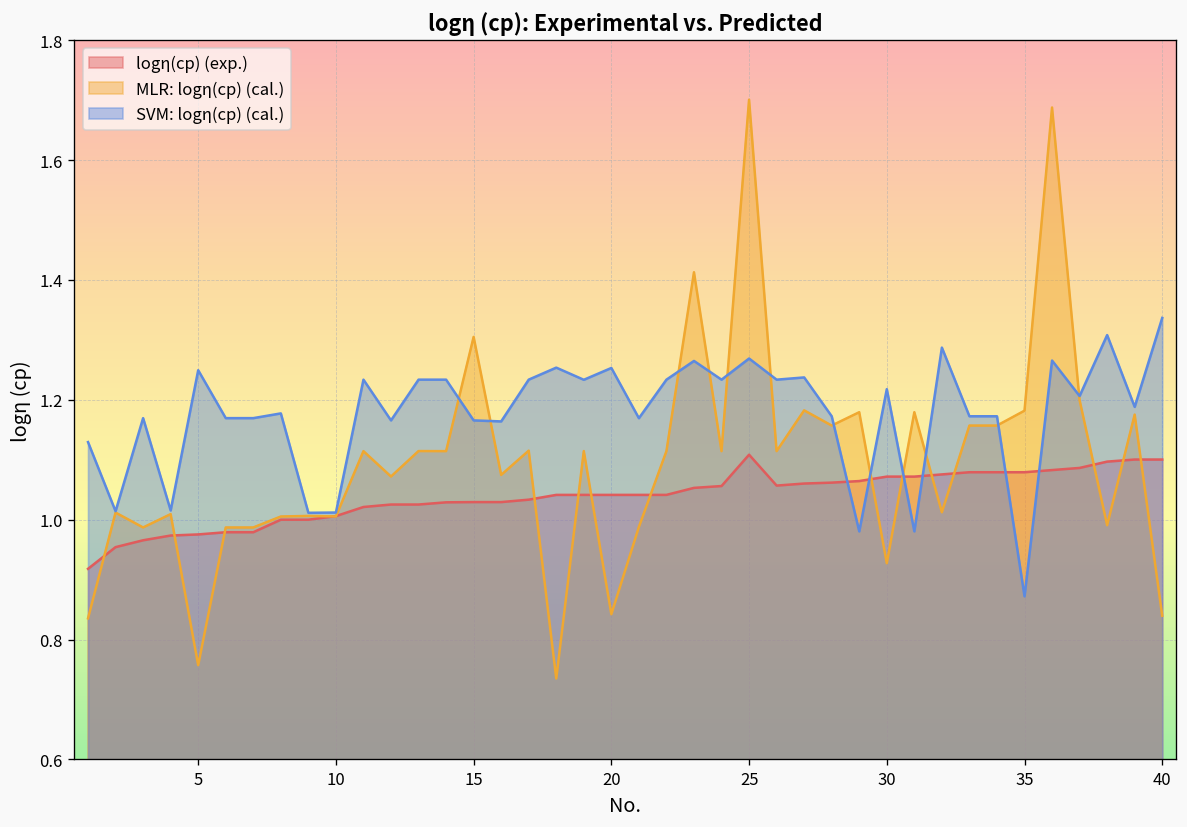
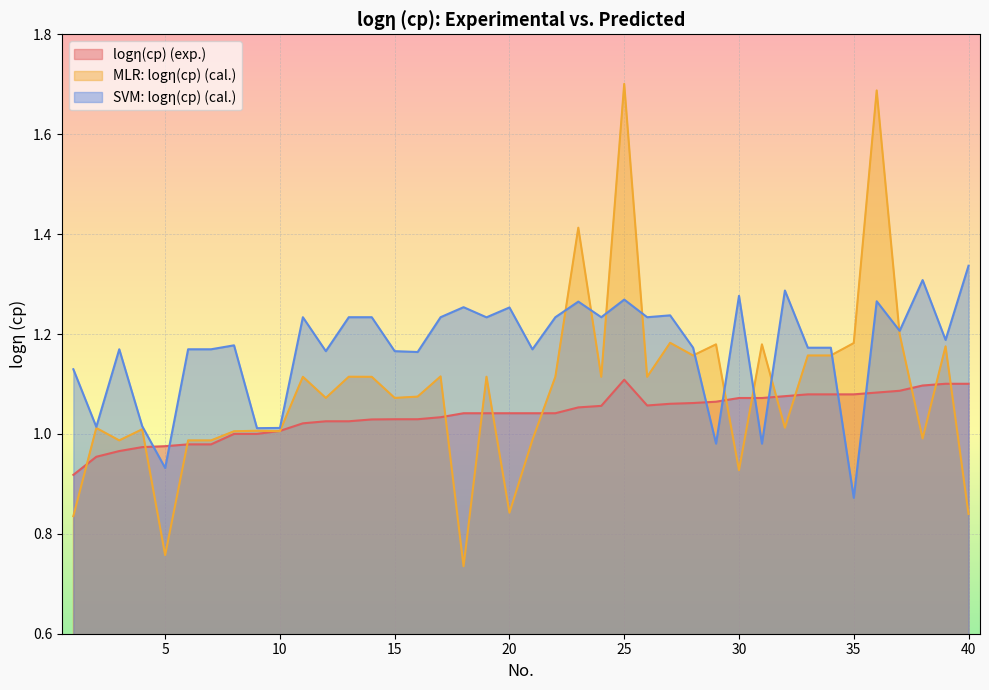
  {
    "logη(cp) (exp.)": {
      "5": 0.98,
      "15": 1.03,
      "20": 1.04,
      "25": 1.11,
      "30": 1.07,
      "35": 1.08,
      "40": 1.10
    },
    "MLR: logη(cp) (cal.)": {
      "5": 0.76,
-     "15": 1.30,
+     "15": 1.07,
      "20": 0.84,
      "25": 1.70,
      "30": 0.93,
      "35": 1.18,
      "40": 0.84
    },
    "SVM: logη(cp) (cal.)": {
-     "5": 1.25,
+     "5": 0.93,
      "10": 1.01,
      "15": 1.17,
      "20": 1.25,
      "25": 1.27,
-     "30": 1.22,
+     "30": 1.28,
      "35": 0.87,
      "40": 1.34
    }
  }
